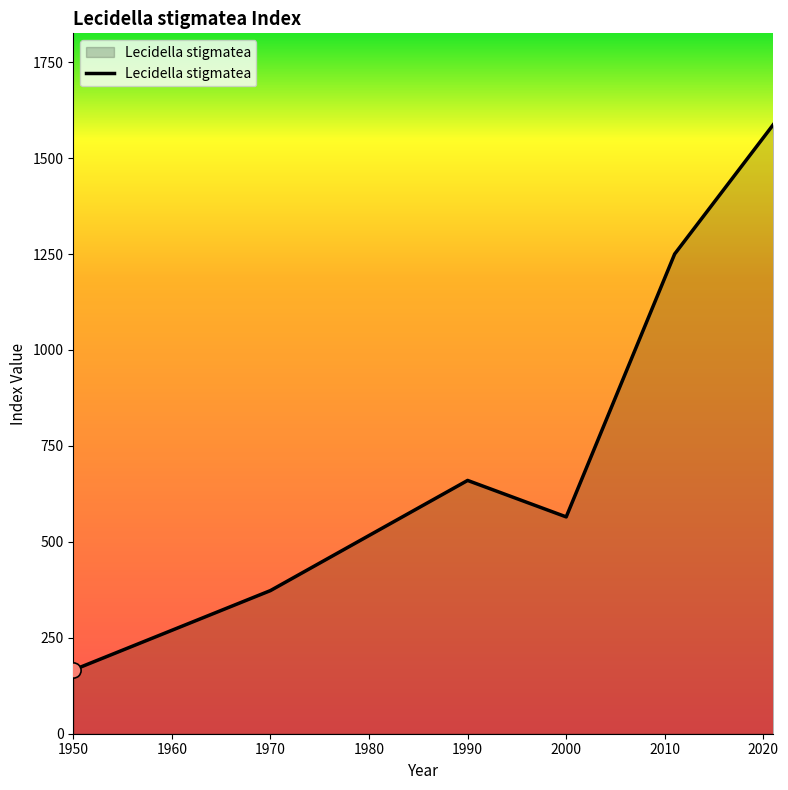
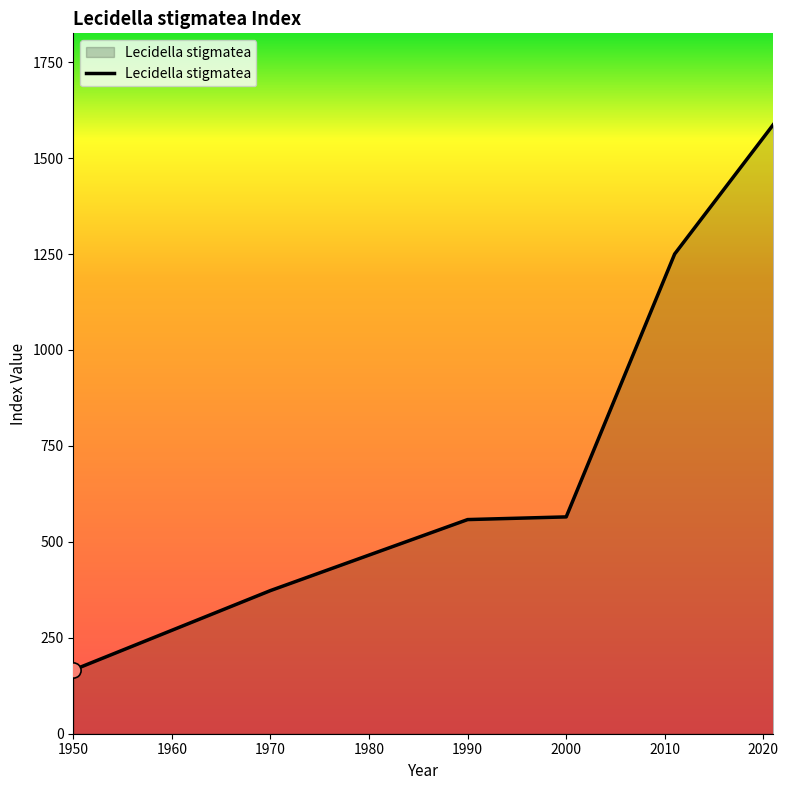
  {
    "Lecidella stigmatea": {
      "1970": 370,
-     "1990": 660,
+     "1990": 560,
      "2000": 570
    }
  }
